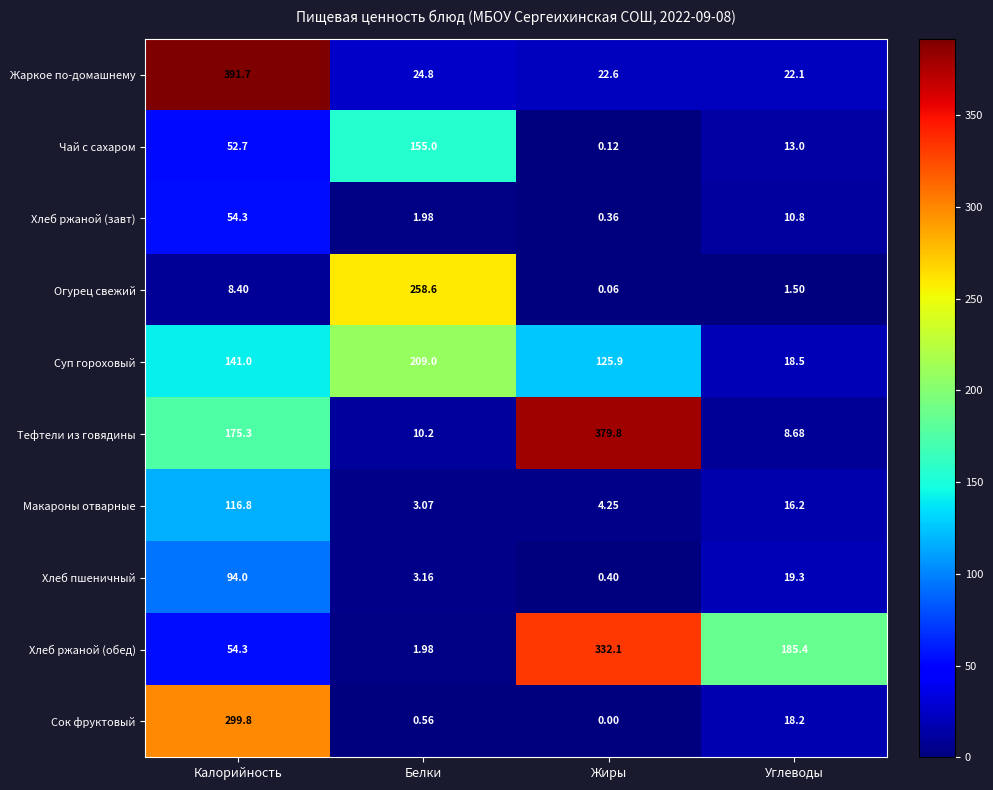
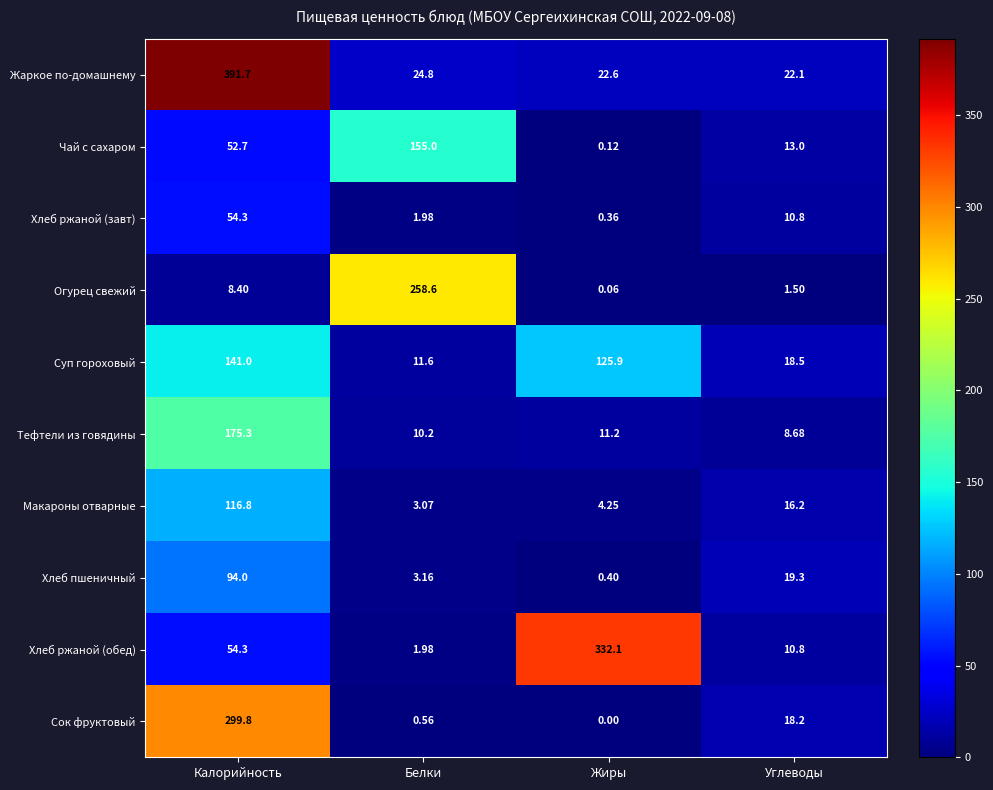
  {
    "Жаркое по-домашнему": {
      "Калорийность": 391.7,
      "Белки": 24.8,
      "Жиры": 22.6,
      "Углеводы": 22.1
    },
    "Чай с сахаром": {
      "Калорийность": 52.7,
      "Белки": 155.0,
      "Жиры": 0.12,
      "Углеводы": 13.0
    },
    "Хлеб ржаной (завт)": {
      "Калорийность": 54.3,
      "Белки": 1.98,
      "Жиры": 0.36,
      "Углеводы": 10.8
    },
    "Огурец свежий": {
      "Калорийность": 8.40,
      "Белки": 258.6,
      "Жиры": 0.06,
      "Углеводы": 1.50
    },
    "Суп гороховый": {
      "Калорийность": 141.0,
-     "Белки": 209.0,
+     "Белки": 11.6,
      "Жиры": 125.9,
      "Углеводы": 18.5
    },
    "Тефтели из говядины": {
      "Калорийность": 175.3,
      "Белки": 10.2,
-     "Жиры": 379.8,
+     "Жиры": 11.2,
      "Углеводы": 8.68
    },
    "Макароны отварные": {
      "Калорийность": 116.8,
      "Белки": 3.07,
      "Жиры": 4.25,
      "Углеводы": 16.2
    },
    "Хлеб пшеничный": {
      "Калорийность": 94.0,
      "Белки": 3.16,
      "Жиры": 0.40,
      "Углеводы": 19.3
    },
    "Хлеб ржаной (обед)": {
      "Калорийность": 54.3,
      "Белки": 1.98,
      "Жиры": 332.1,
-     "Углеводы": 185.4
+     "Углеводы": 10.8
    },
    "Сок фруктовый": {
      "Калорийность": 299.8,
      "Белки": 0.56,
      "Жиры": 0.00,
      "Углеводы": 18.2
    }
  }
